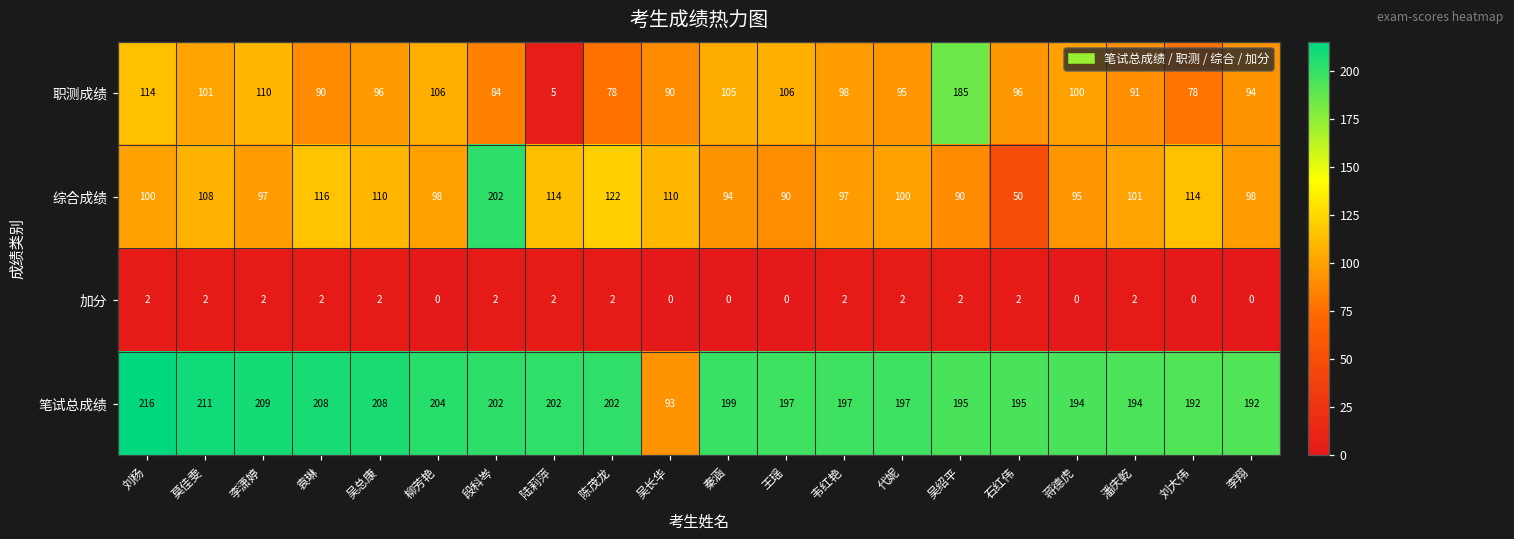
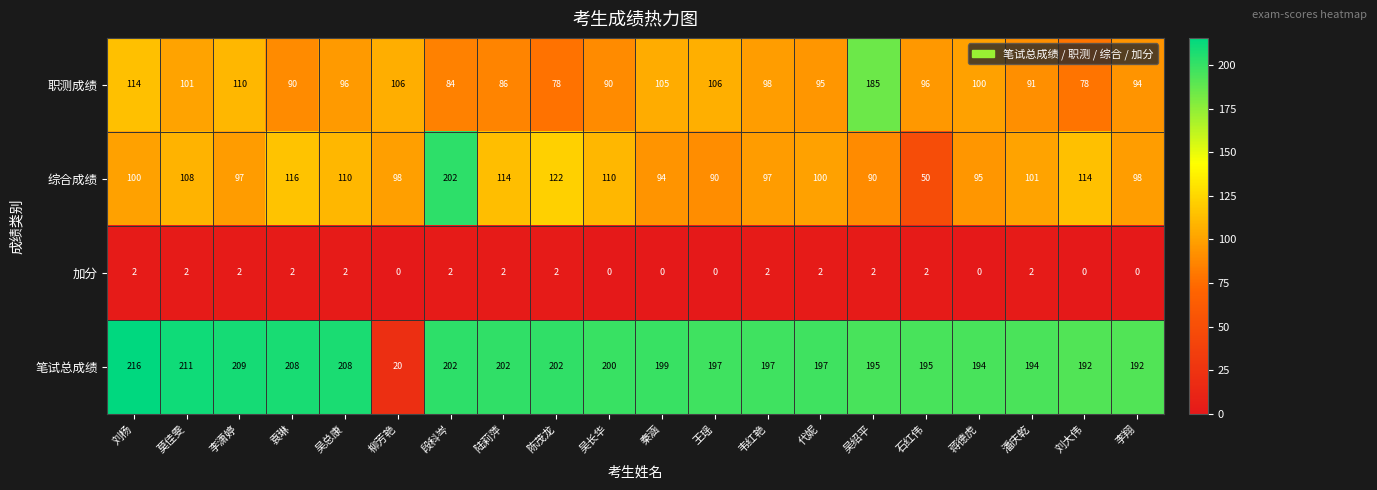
  {
    "职测成绩": {
      "刘杨": 114,
      "莫佳雯": 101,
      "李潇婷": 110,
      "袁琳": 90,
      "吴总康": 96,
      "柳芳艳": 106,
      "段科岑": 84,
-     "陆莉萍": 5,
+     "陆莉萍": 86,
      "陈茂龙": 78,
      "吴长华": 90,
      "秦涵": 105,
      "王瑶": 106,
      "韦红艳": 98,
      "代妮": 95,
      "吴绍平": 185,
      "石红伟": 96,
      "蒋德虎": 100,
      "潘庆乾": 91,
      "刘大伟": 78,
      "李翔": 94
    },
    "综合成绩": {
      "刘杨": 100,
      "莫佳雯": 108,
      "李潇婷": 97,
      "袁琳": 116,
      "吴总康": 110,
      "柳芳艳": 98,
      "段科岑": 202,
      "陆莉萍": 114,
      "陈茂龙": 122,
      "吴长华": 110,
      "秦涵": 94,
      "王瑶": 90,
      "韦红艳": 97,
      "代妮": 100,
      "吴绍平": 90,
      "石红伟": 50,
      "蒋德虎": 95,
      "潘庆乾": 101,
      "刘大伟": 114,
      "李翔": 98
    },
    "加分": {
      "刘杨": 2,
      "莫佳雯": 2,
      "李潇婷": 2,
      "袁琳": 2,
      "吴总康": 2,
      "柳芳艳": 0,
      "段科岑": 2,
      "陆莉萍": 2,
      "陈茂龙": 2,
      "吴长华": 0,
      "秦涵": 0,
      "王瑶": 0,
      "韦红艳": 2,
      "代妮": 2,
      "吴绍平": 2,
      "石红伟": 2,
      "蒋德虎": 0,
      "潘庆乾": 2,
      "刘大伟": 0,
      "李翔": 0
    },
    "笔试总成绩": {
      "刘杨": 216,
      "莫佳雯": 211,
      "李潇婷": 209,
      "袁琳": 208,
      "吴总康": 208,
-     "柳芳艳": 204,
+     "柳芳艳": 20,
      "段科岑": 202,
      "陆莉萍": 202,
      "陈茂龙": 202,
-     "吴长华": 93,
+     "吴长华": 200,
      "秦涵": 199,
      "王瑶": 197,
      "韦红艳": 197,
      "代妮": 197,
      "吴绍平": 195,
      "石红伟": 195,
      "蒋德虎": 194,
      "潘庆乾": 194,
      "刘大伟": 192,
      "李翔": 192
    }
  }
